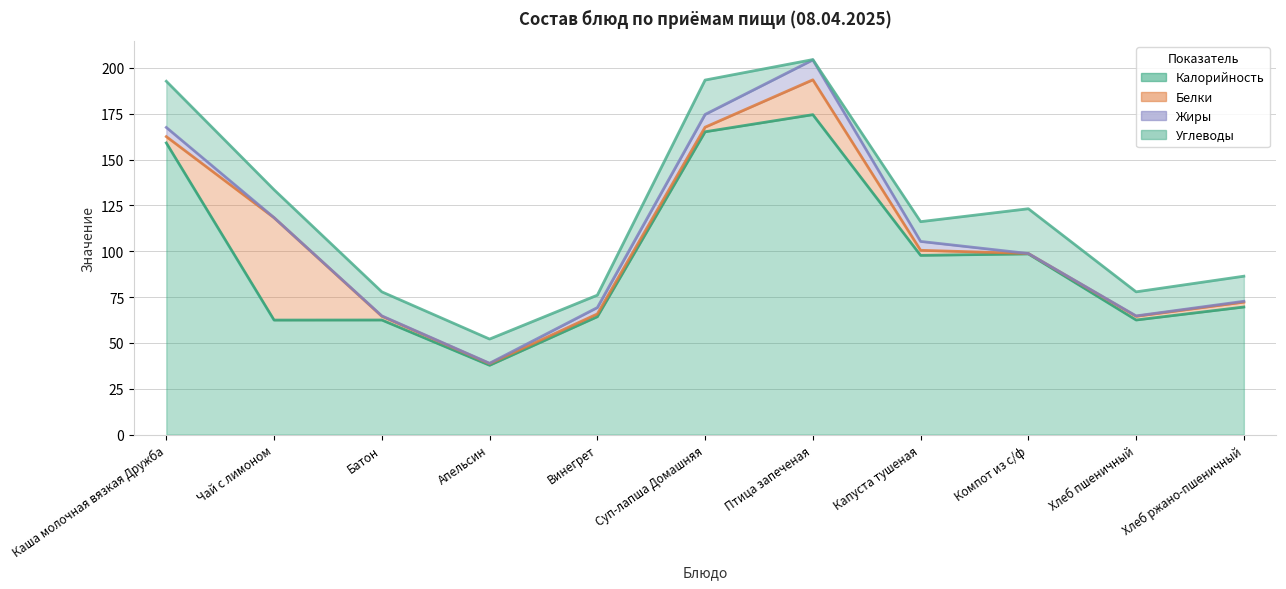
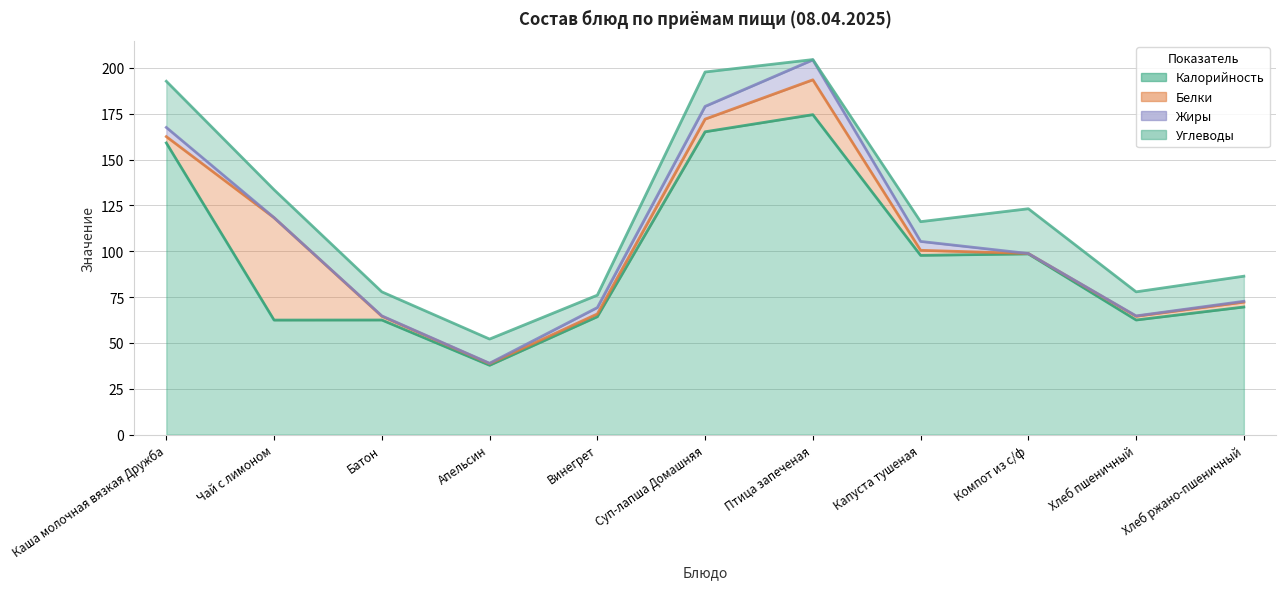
  {
    "Белки": {
      "Каша молочная вязкая Дружба": 3,
      "Винегрет": 2,
-     "Суп-лапша Домашняя": 3,
+     "Суп-лапша Домашняя": 7,
      "Птица запеченая": 19,
      "Капуста тушеная": 3
    }
  }
